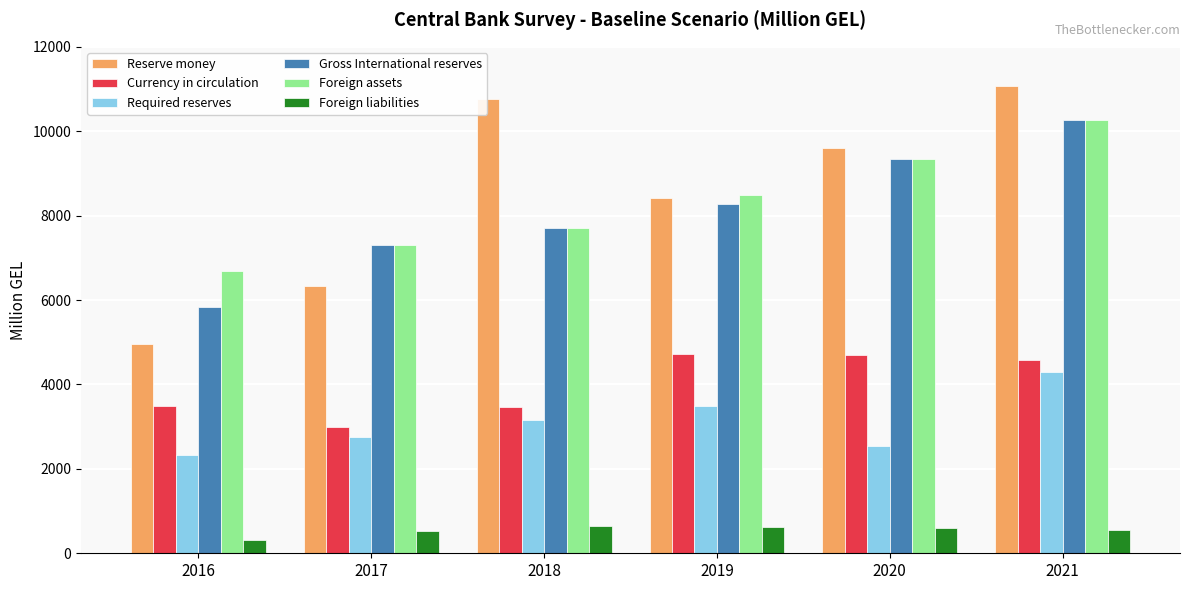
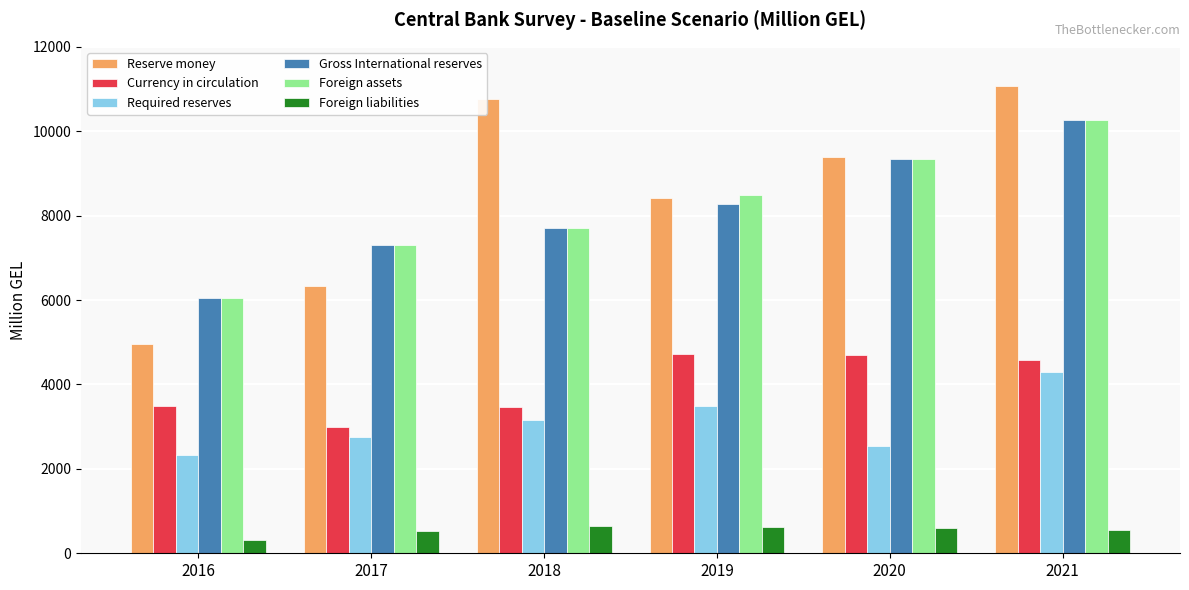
  {
    "Reserve money": {
      "2016": 4900,
      "2017": 6300,
      "2018": 10800,
      "2019": 8400,
-     "2020": 9600,
+     "2020": 9400,
      "2021": 11100
    },
    "Currency in circulation": {
      "2016": 3500,
      "2017": 3000,
      "2018": 3500,
      "2019": 4700,
      "2020": 4700,
      "2021": 4600
    },
    "Required reserves": {
      "2016": 2300,
      "2017": 2800,
      "2018": 3200,
      "2019": 3500,
      "2020": 2500,
      "2021": 4300
    },
    "Gross International reserves": {
-     "2016": 5800,
+     "2016": 6000,
      "2017": 7300,
      "2018": 7700,
      "2019": 8300,
      "2020": 9300,
      "2021": 10300
    },
    "Foreign assets": {
-     "2016": 6700,
+     "2016": 6000,
      "2017": 7300,
      "2018": 7700,
      "2019": 8500,
      "2020": 9300,
      "2021": 10300
    },
    "Foreign liabilities": {
      "2016": 300,
      "2017": 500,
      "2018": 700,
      "2019": 600,
      "2020": 600,
      "2021": 600
    }
  }
